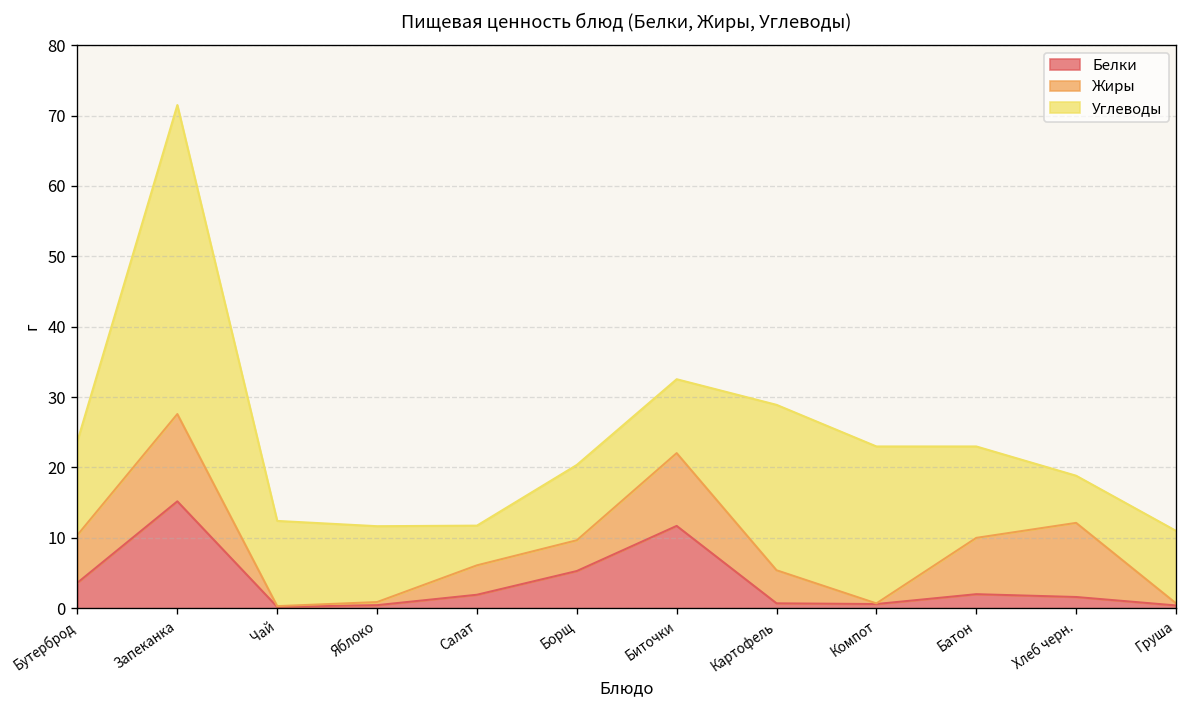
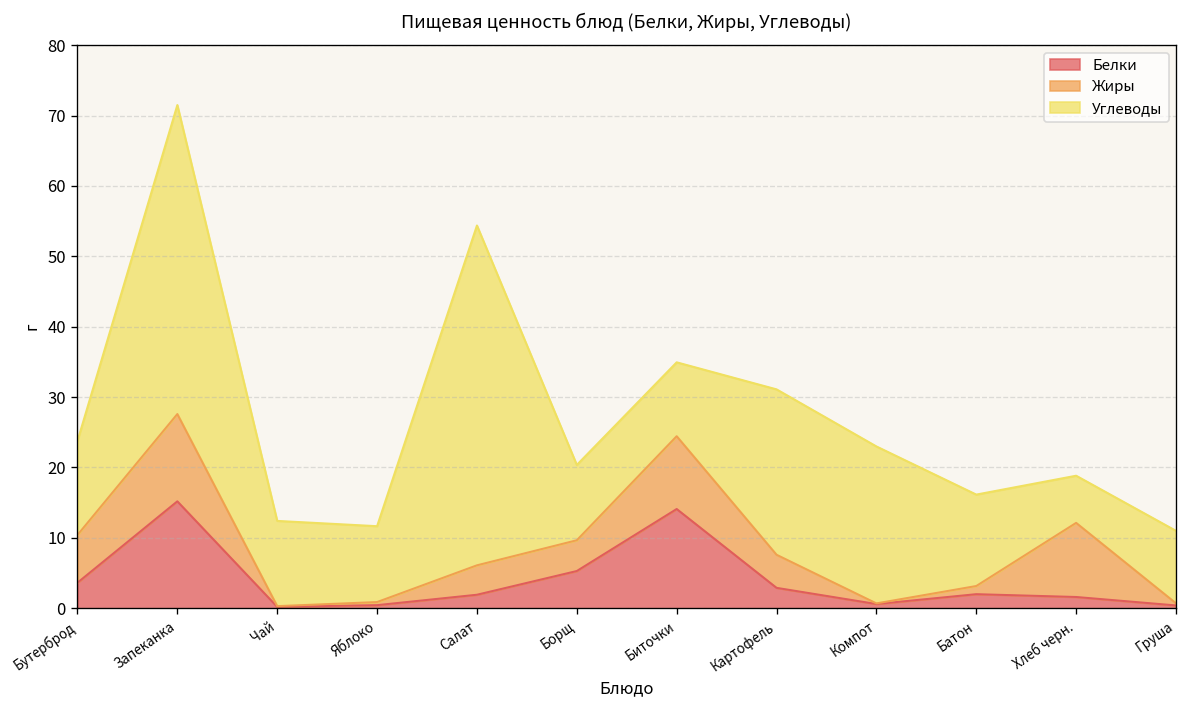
  {
    "Белки": {
      "Бутерброд": 4,
      "Запеканка": 15,
      "Яблоко": 0,
      "Салат": 2,
      "Борщ": 5,
-     "Биточки": 12,
-     "Картофель": 1,
+     "Биточки": 14,
+     "Картофель": 3,
      "Батон": 2,
      "Хлеб черн.": 2
    },
    "Жиры": {
      "Бутерброд": 7,
      "Запеканка": 12,
      "Яблоко": 0,
      "Салат": 4,
      "Борщ": 4,
      "Биточки": 10,
      "Картофель": 5,
-     "Батон": 8,
+     "Батон": 1,
      "Хлеб черн.": 11
    },
    "Углеводы": {
      "Бутерброд": 13,
      "Запеканка": 44,
      "Чай": 12,
      "Яблоко": 11,
-     "Салат": 6,
+     "Салат": 48,
      "Борщ": 11,
      "Биточки": 11,
      "Картофель": 24,
      "Компот": 22,
      "Батон": 13,
      "Хлеб черн.": 7,
      "Груша": 10
    }
  }
